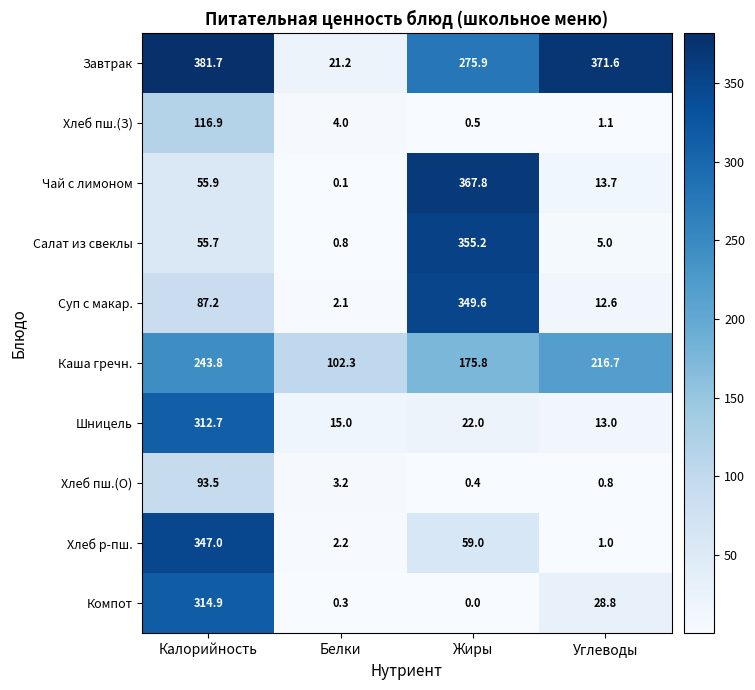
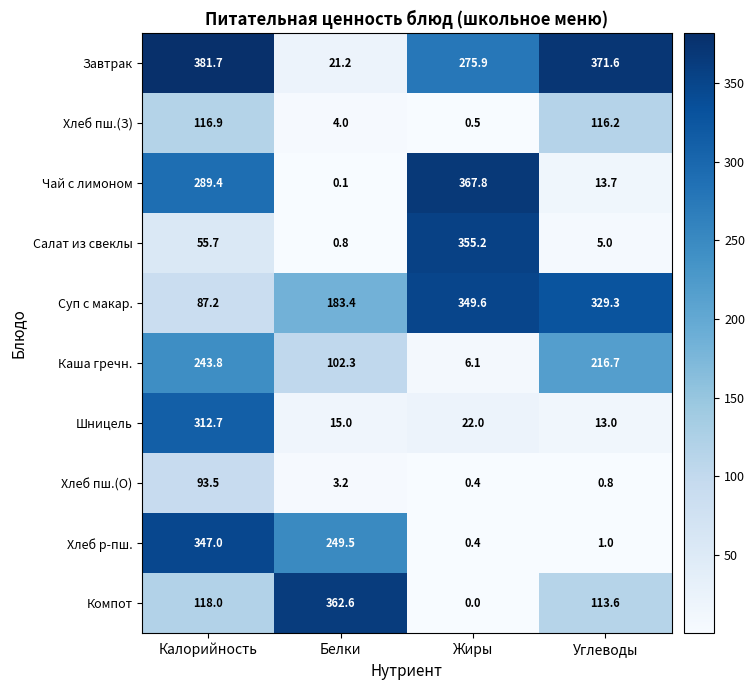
  {
    "Завтрак": {
      "Калорийность": 381.7,
      "Белки": 21.2,
      "Жиры": 275.9,
      "Углеводы": 371.6
    },
    "Хлеб пш.(З)": {
      "Калорийность": 116.9,
      "Белки": 4.0,
      "Жиры": 0.5,
-     "Углеводы": 1.1
+     "Углеводы": 116.2
    },
    "Чай с лимоном": {
-     "Калорийность": 55.9,
+     "Калорийность": 289.4,
      "Белки": 0.1,
      "Жиры": 367.8,
      "Углеводы": 13.7
    },
    "Салат из свеклы": {
      "Калорийность": 55.7,
      "Белки": 0.8,
      "Жиры": 355.2,
      "Углеводы": 5.0
    },
    "Суп с макар.": {
      "Калорийность": 87.2,
-     "Белки": 2.1,
+     "Белки": 183.4,
      "Жиры": 349.6,
-     "Углеводы": 12.6
+     "Углеводы": 329.3
    },
    "Каша гречн.": {
      "Калорийность": 243.8,
      "Белки": 102.3,
-     "Жиры": 175.8,
+     "Жиры": 6.1,
      "Углеводы": 216.7
    },
    "Шницель": {
      "Калорийность": 312.7,
      "Белки": 15.0,
      "Жиры": 22.0,
      "Углеводы": 13.0
    },
    "Хлеб пш.(О)": {
      "Калорийность": 93.5,
      "Белки": 3.2,
      "Жиры": 0.4,
      "Углеводы": 0.8
    },
    "Хлеб р-пш.": {
      "Калорийность": 347.0,
-     "Белки": 2.2,
-     "Жиры": 59.0,
+     "Белки": 249.5,
+     "Жиры": 0.4,
      "Углеводы": 1.0
    },
    "Компот": {
-     "Калорийность": 314.9,
-     "Белки": 0.3,
+     "Калорийность": 118.0,
+     "Белки": 362.6,
      "Жиры": 0.0,
-     "Углеводы": 28.8
+     "Углеводы": 113.6
    }
  }
